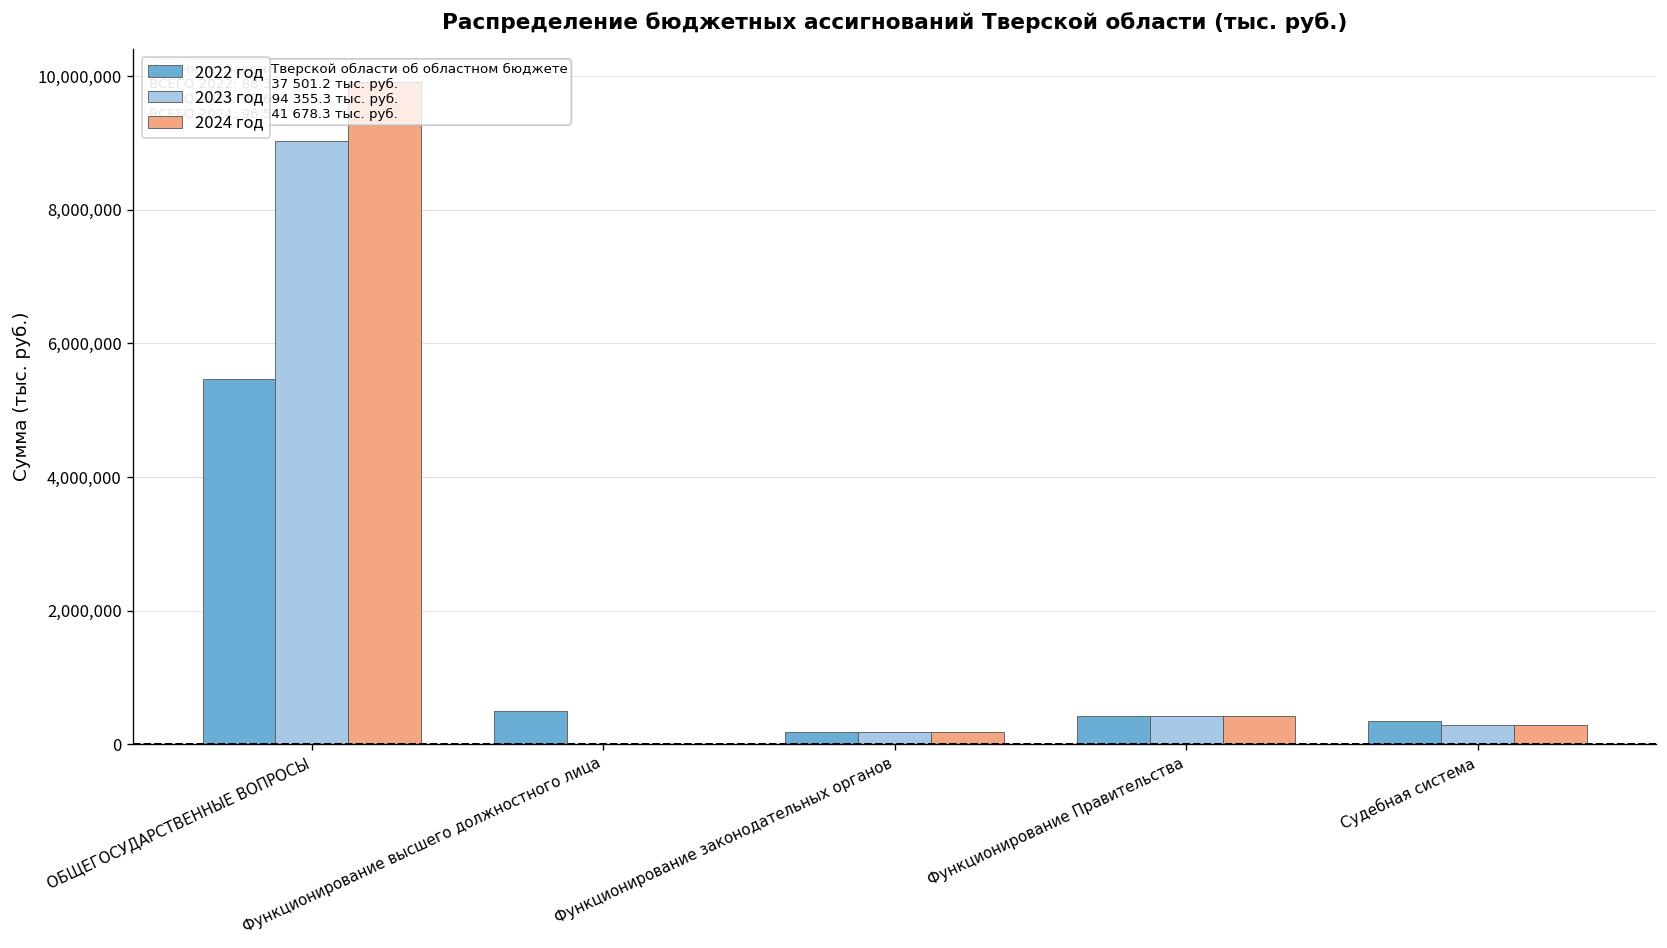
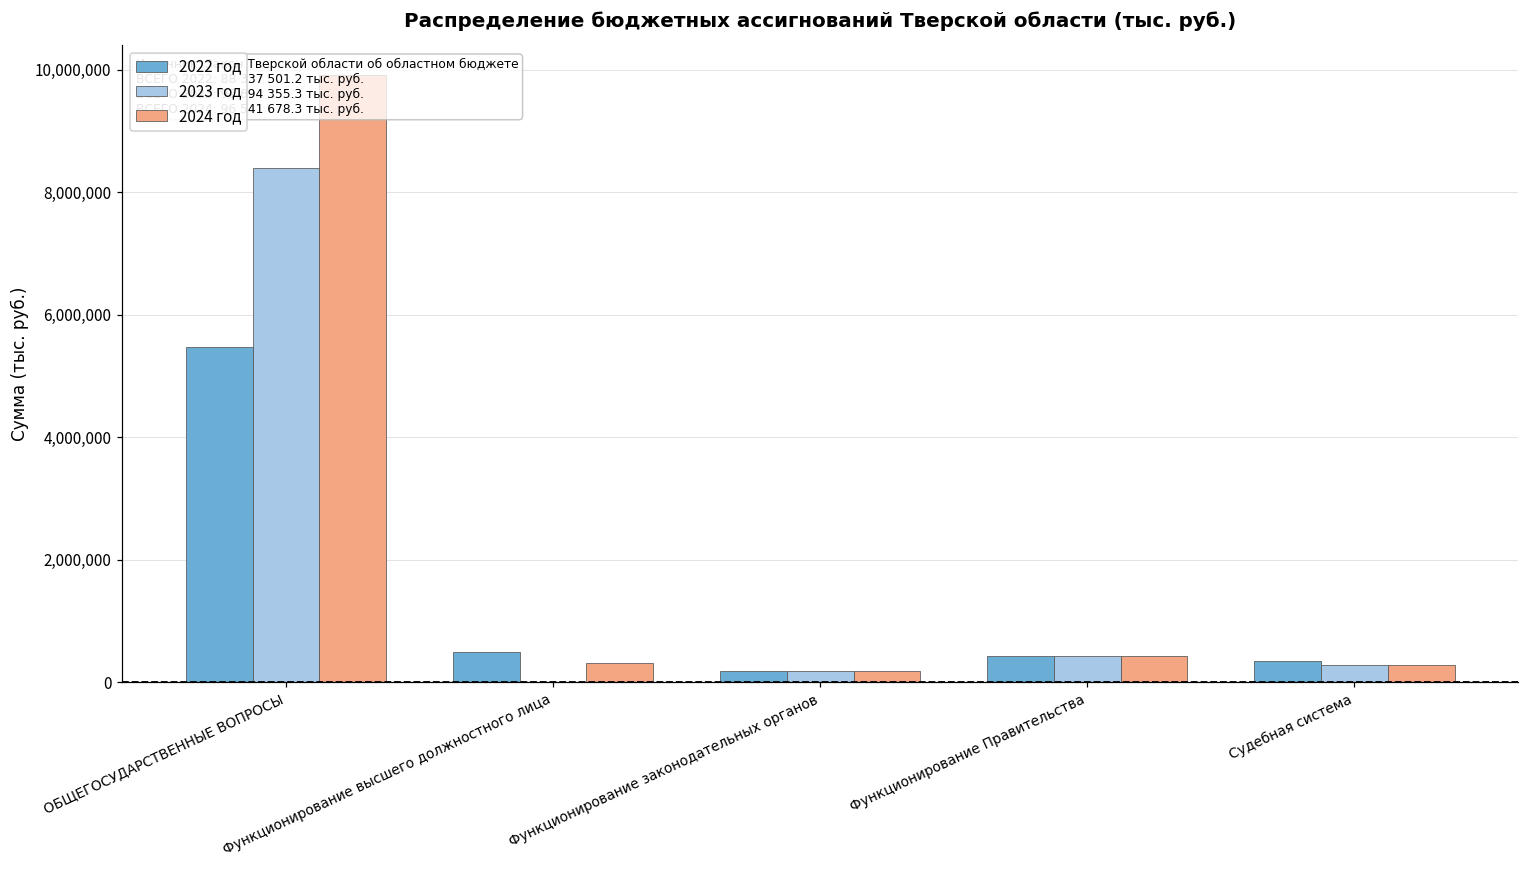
  {
    "2022 год": {
      "ОБЩЕГОСУДАРСТВЕННЫЕ ВОПРОСЫ": "5,500,000",
      "Функционирование высшего должностного лица": "500,000",
      "Функционирование законодательных органов": "200,000",
      "Функционирование Правительства": "400,000",
      "Судебная система": "400,000"
    },
    "2023 год": {
-     "ОБЩЕГОСУДАРСТВЕННЫЕ ВОПРОСЫ": "9,000,000",
+     "ОБЩЕГОСУДАРСТВЕННЫЕ ВОПРОСЫ": "8,400,000",
      "Функционирование законодательных органов": "200,000",
      "Функционирование Правительства": "400,000",
      "Судебная система": "300,000"
    },
    "2024 год": {
-     "Функционирование высшего должностного лица": "0",
+     "Функционирование высшего должностного лица": "300,000",
      "Функционирование законодательных органов": "200,000",
      "Функционирование Правительства": "400,000",
      "Судебная система": "300,000"
    }
  }
